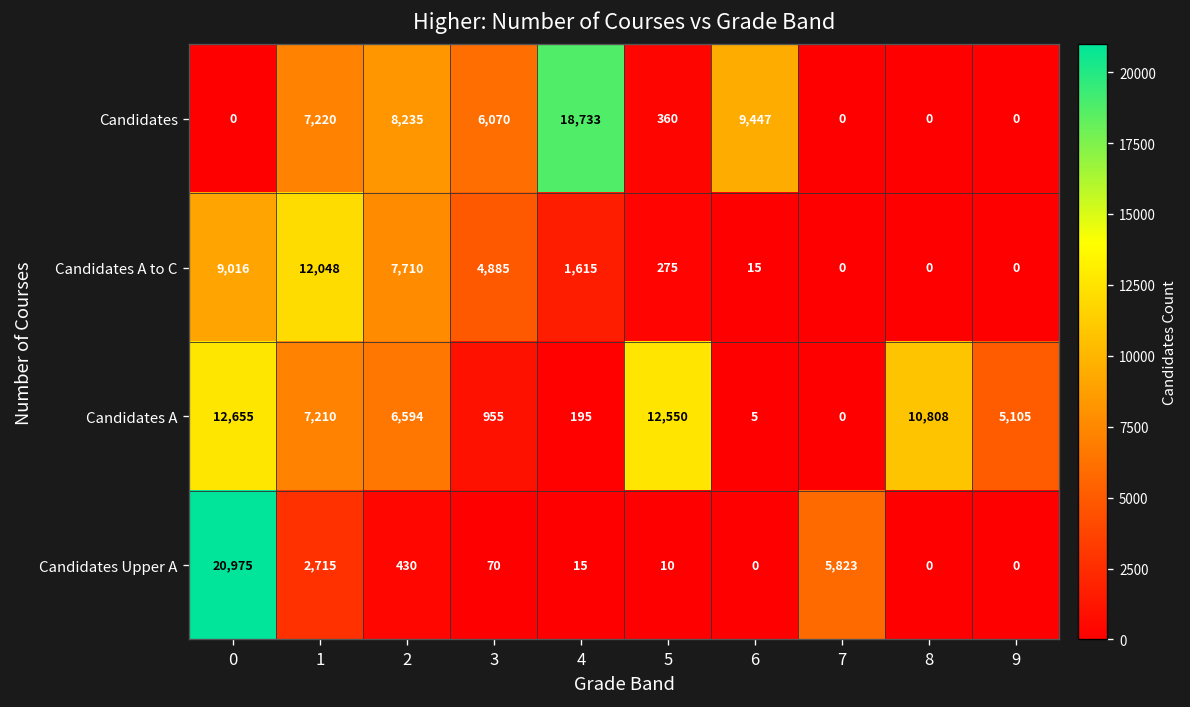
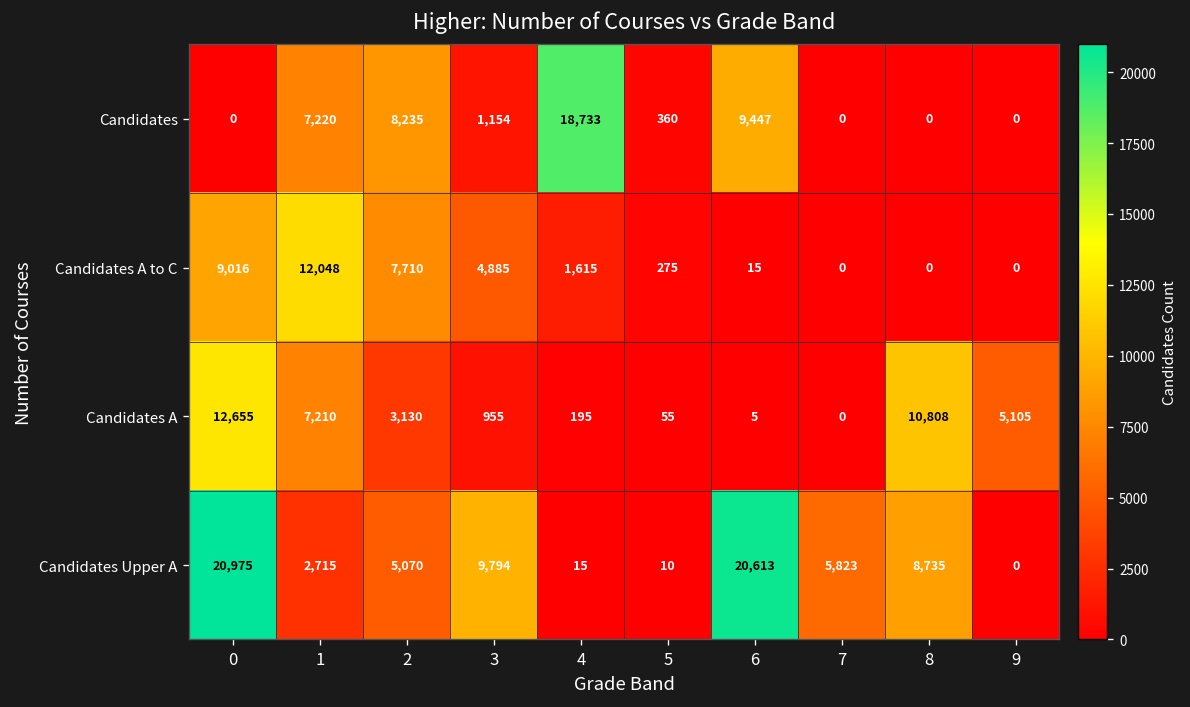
  {
    "Candidates": {
      "0": "0",
      "1": "7,220",
      "2": "8,235",
-     "3": "6,070",
+     "3": "1,154",
      "4": "18,733",
      "5": "360",
      "6": "9,447",
      "7": "0",
      "8": "0",
      "9": "0"
    },
    "Candidates A to C": {
      "0": "9,016",
      "1": "12,048",
      "2": "7,710",
      "3": "4,885",
      "4": "1,615",
      "5": "275",
      "6": "15",
      "7": "0",
      "8": "0",
      "9": "0"
    },
    "Candidates A": {
      "0": "12,655",
      "1": "7,210",
-     "2": "6,594",
+     "2": "3,130",
      "3": "955",
      "4": "195",
-     "5": "12,550",
+     "5": "55",
      "6": "5",
      "7": "0",
      "8": "10,808",
      "9": "5,105"
    },
    "Candidates Upper A": {
      "0": "20,975",
      "1": "2,715",
-     "2": "430",
-     "3": "70",
+     "2": "5,070",
+     "3": "9,794",
      "4": "15",
      "5": "10",
-     "6": "0",
+     "6": "20,613",
      "7": "5,823",
-     "8": "0",
+     "8": "8,735",
      "9": "0"
    }
  }
